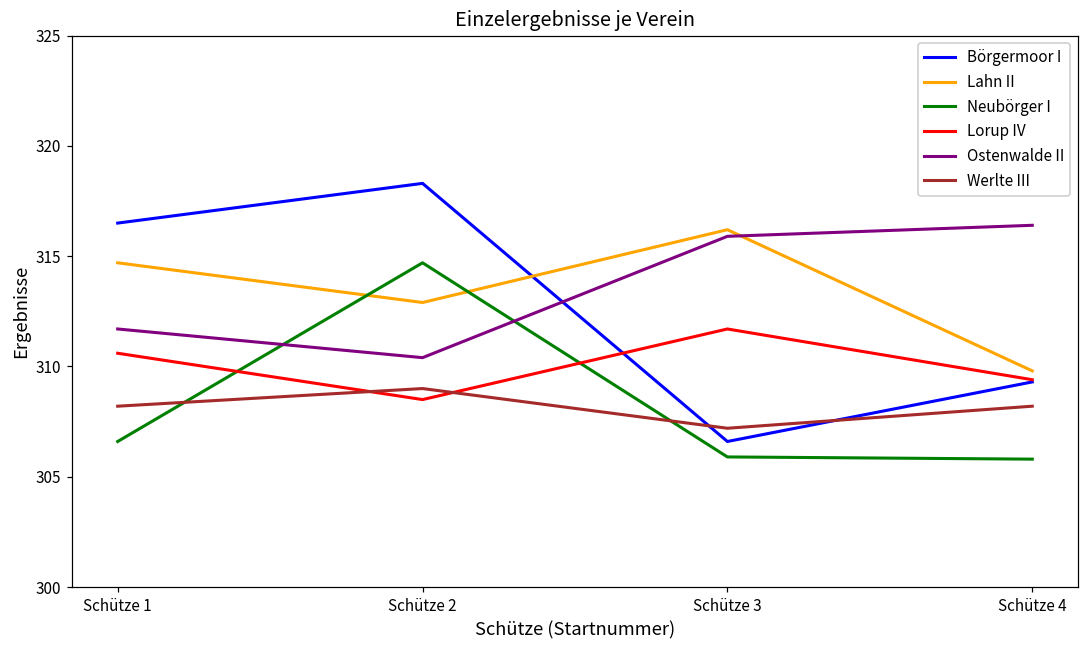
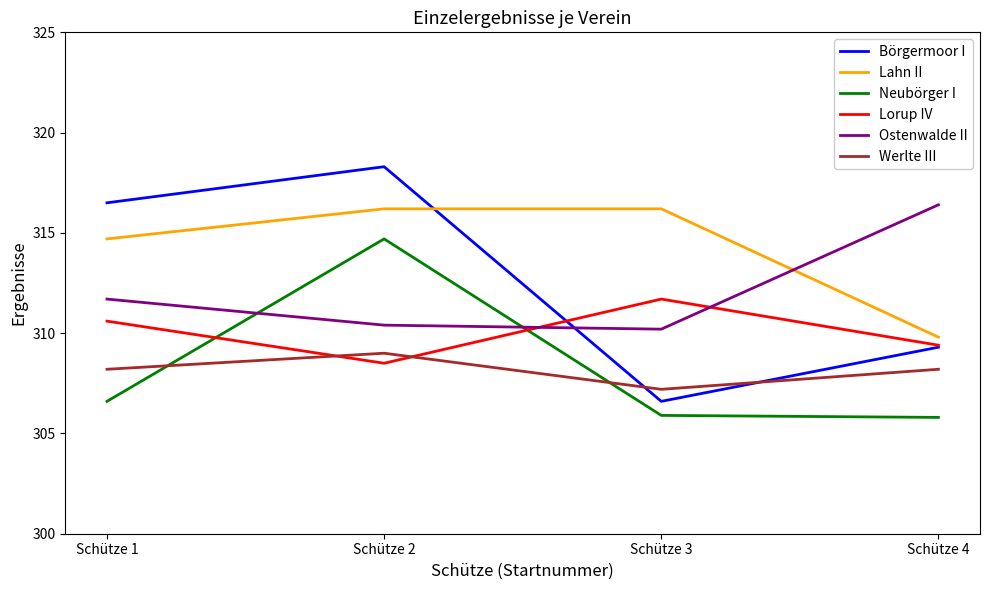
  {
    "Börgermoor I": {
      "Schütze 1": 316.5,
      "Schütze 2": 318.3,
      "Schütze 3": 306.6
    },
    "Lahn II": {
      "Schütze 1": 314.7,
-     "Schütze 2": 312.9,
+     "Schütze 2": 316.2,
      "Schütze 3": 316.2,
      "Schütze 4": 309.8
    },
    "Neubörger I": {
      "Schütze 1": 306.6,
      "Schütze 2": 314.7,
      "Schütze 3": 305.9,
      "Schütze 4": 305.8
    },
    "Lorup IV": {
      "Schütze 1": 310.6,
      "Schütze 2": 308.5,
      "Schütze 3": 311.7
    },
    "Ostenwalde II": {
      "Schütze 1": 311.7,
      "Schütze 2": 310.4,
-     "Schütze 3": 315.9,
+     "Schütze 3": 310.2,
      "Schütze 4": 316.4
    },
    "Werlte III": {
      "Schütze 1": 308.2,
      "Schütze 2": 309.0,
      "Schütze 3": 307.2,
      "Schütze 4": 308.2
    }
  }
